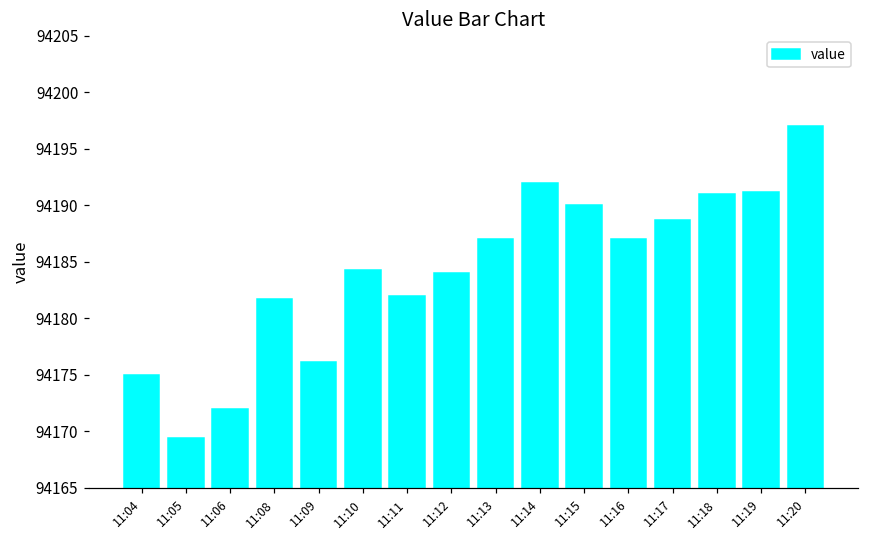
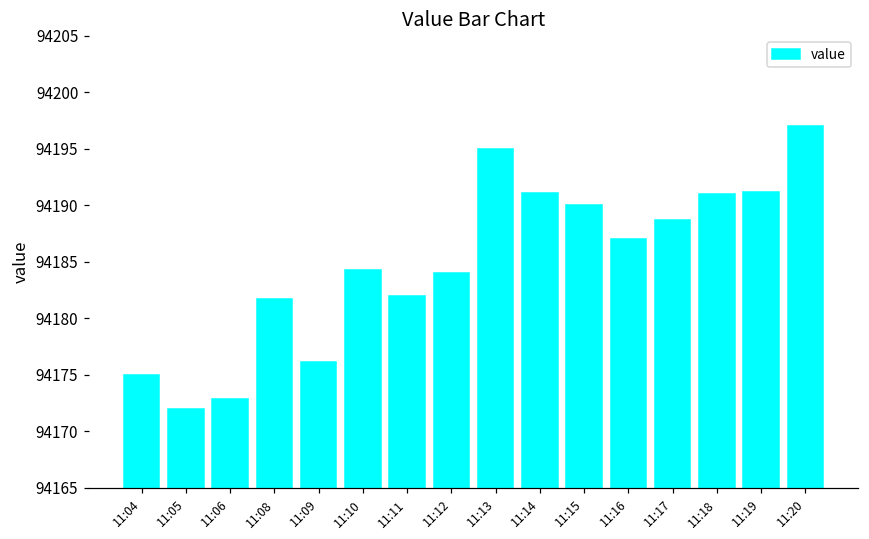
  {
    "11:04": 94175.0,
-   "11:05": 94169.4,
-   "11:06": 94172.0,
+   "11:05": 94172.0,
+   "11:06": 94172.9,
    "11:08": 94181.7,
    "11:09": 94176.1,
    "11:10": 94184.3,
    "11:11": 94182.0,
    "11:12": 94184.0,
-   "11:13": 94187,
-   "11:14": 94192.0,
+   "11:13": 94195,
+   "11:14": 94191.1,
    "11:15": 94190.0,
    "11:16": 94187.0,
    "11:17": 94188.7,
    "11:18": 94191.0,
    "11:19": 94191.2,
    "11:20": 94197.0
  }
